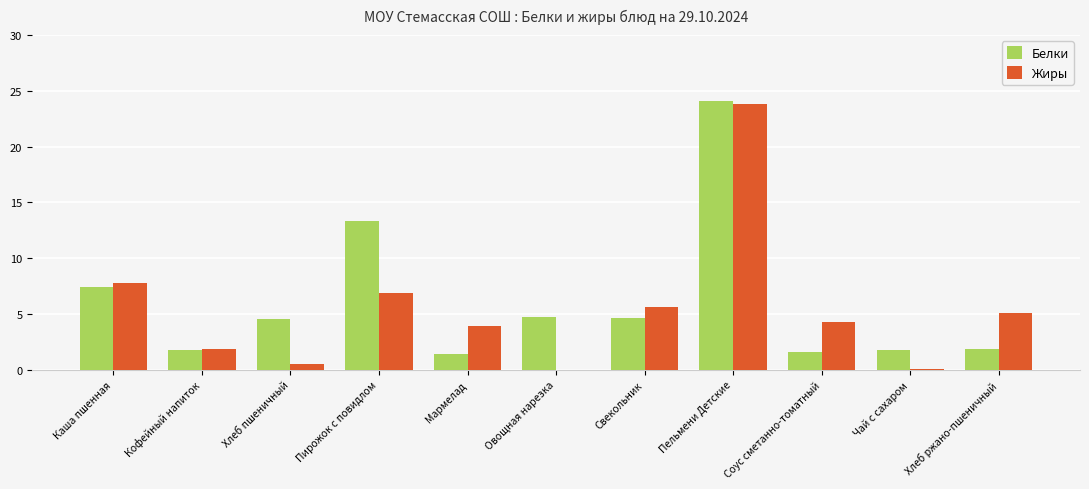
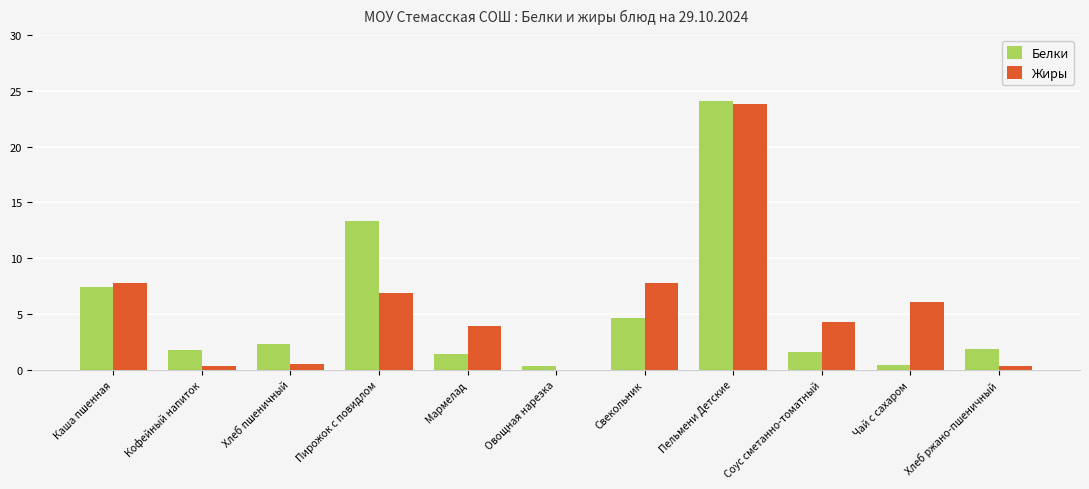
  {
    "Белки": {
      "Каша пшенная": 7.4,
      "Кофейный напиток": 1.8,
-     "Хлеб пшеничный": 4.6,
+     "Хлеб пшеничный": 2.3,
      "Пирожок с повидлом": 13.4,
      "Мармелад": 1.4,
-     "Овощная нарезка": 4.7,
+     "Овощная нарезка": 0.3,
      "Свекольник": 4.6,
      "Пельмени Детские": 24.1,
      "Соус сметанно-томатный": 1.6,
-     "Чай с сахаром": 1.8,
+     "Чай с сахаром": 0.4,
      "Хлеб ржано-пшеничный": 1.9
    },
    "Жиры": {
      "Каша пшенная": 7.8,
-     "Кофейный напиток": 1.9,
+     "Кофейный напиток": 0.3,
      "Хлеб пшеничный": 0.5,
      "Пирожок с повидлом": 6.9,
      "Мармелад": 3.9,
      "Овощная нарезка": 0.0,
-     "Свекольник": 5.6,
+     "Свекольник": 7.8,
      "Пельмени Детские": 23.8,
      "Соус сметанно-томатный": 4.3,
-     "Чай с сахаром": 0.1,
-     "Хлеб ржано-пшеничный": 5.1
+     "Чай с сахаром": 6.1,
+     "Хлеб ржано-пшеничный": 0.4
    }
  }
